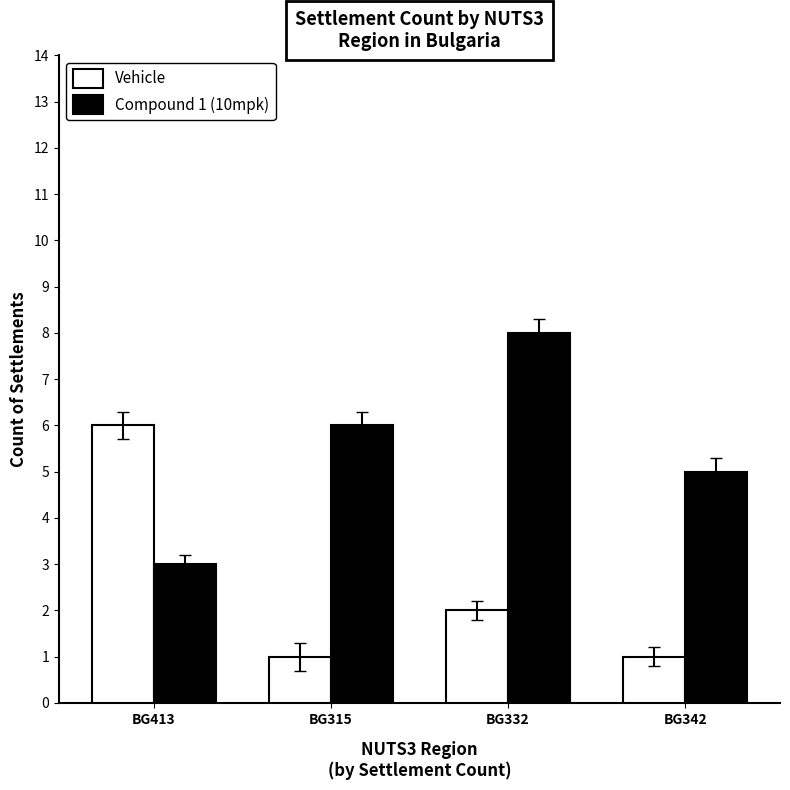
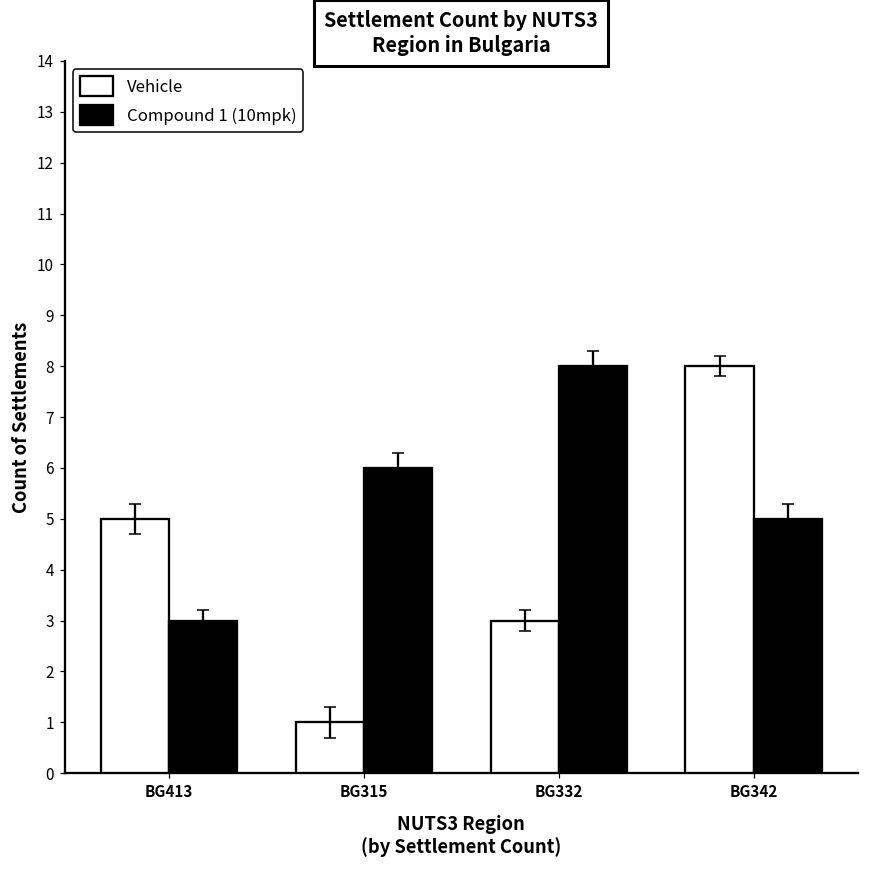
  {
    "Vehicle": {
-     "BG413": 6,
+     "BG413": 5,
      "BG315": 1,
-     "BG332": 2,
-     "BG342": 1
+     "BG332": 3,
+     "BG342": 8
    }
  }
